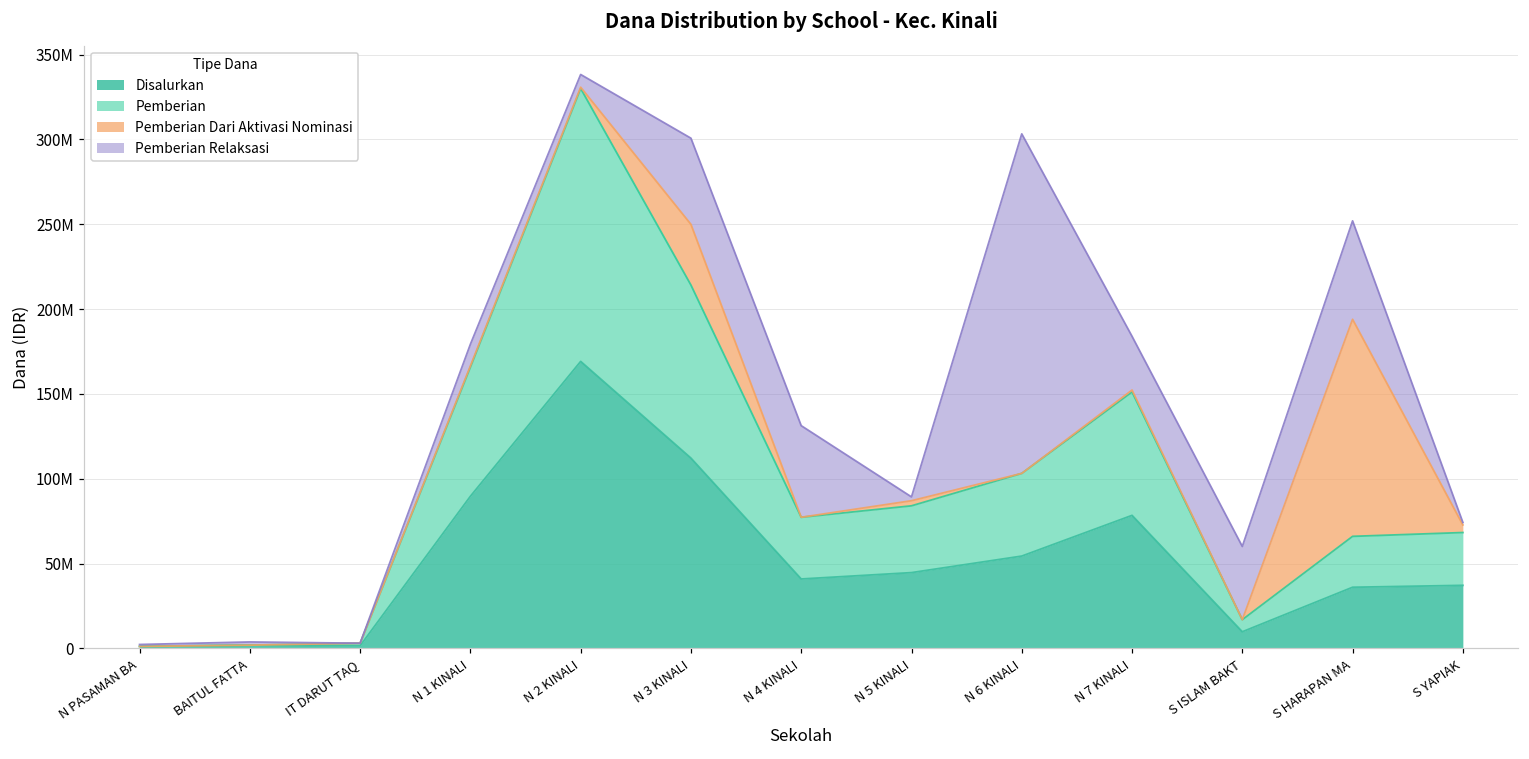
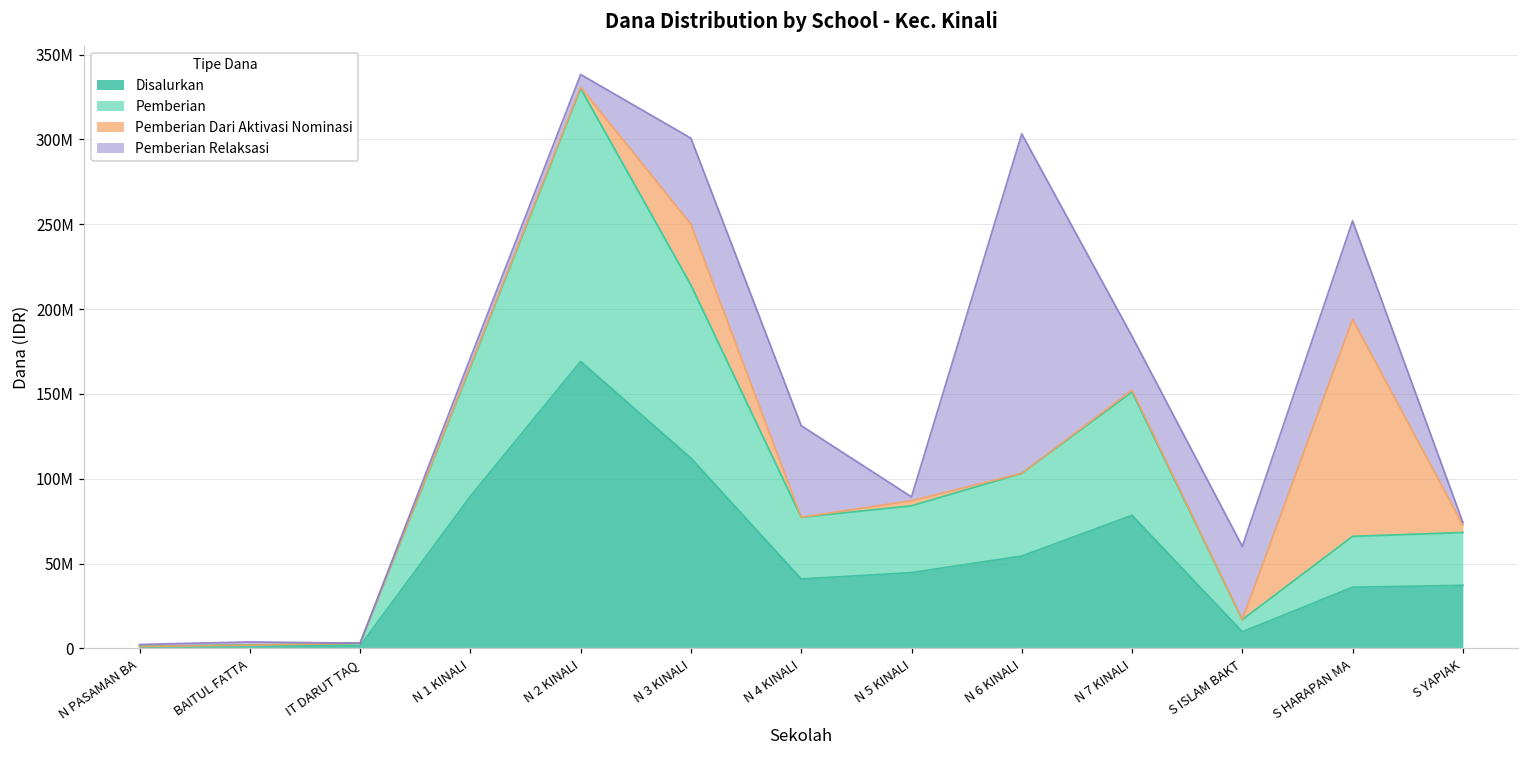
  {
    "Pemberian Dari Aktivasi Nominasi": {
      "N 3 KINALI": 36000000,
      "N 5 KINALI": 3000000,
      "S HARAPAN MA": 128000000
    },
    "Pemberian Relaksasi": {
      "BAITUL FATTA": 2000000,
-     "N 1 KINALI": 13000000,
+     "N 1 KINALI": 5000000,
      "N 2 KINALI": 8000000,
      "N 3 KINALI": 51000000,
      "N 4 KINALI": 54000000,
      "N 5 KINALI": 2000000,
      "N 6 KINALI": 200000000,
      "N 7 KINALI": 32000000,
      "S ISLAM BAKT": 43000000,
      "S HARAPAN MA": 58000000
    }
  }
